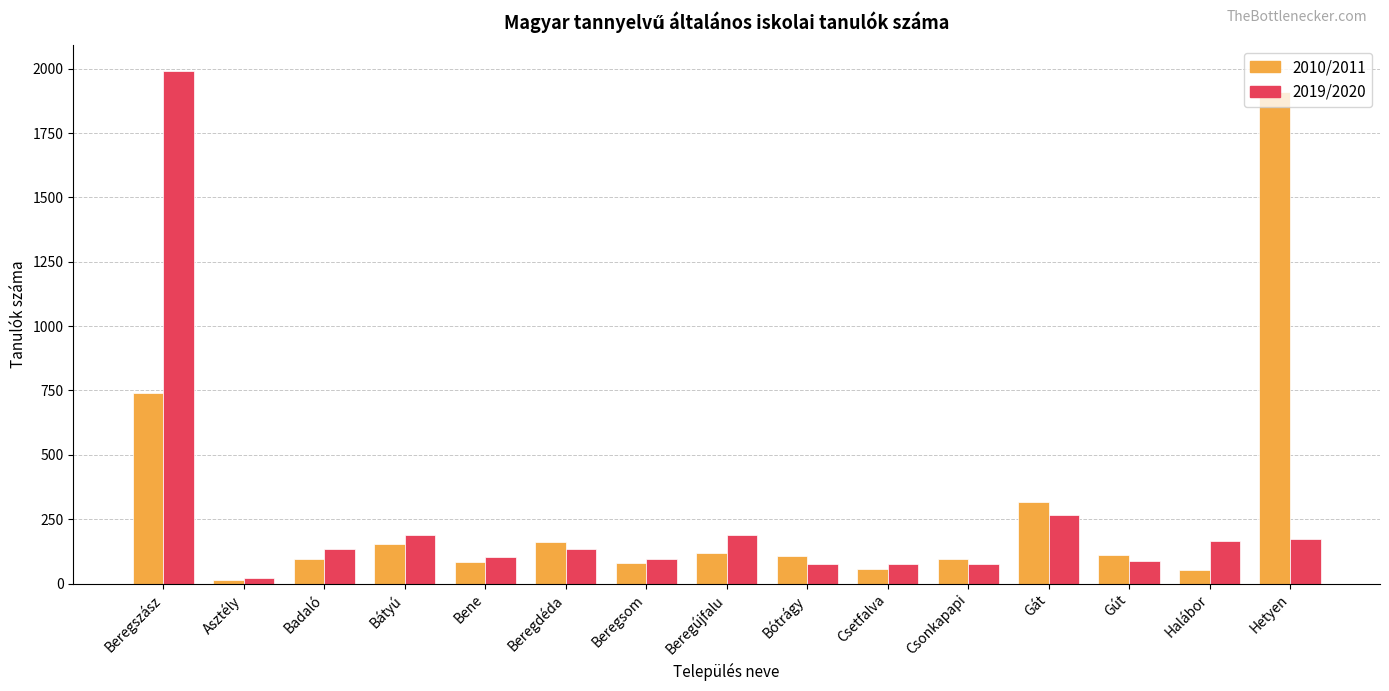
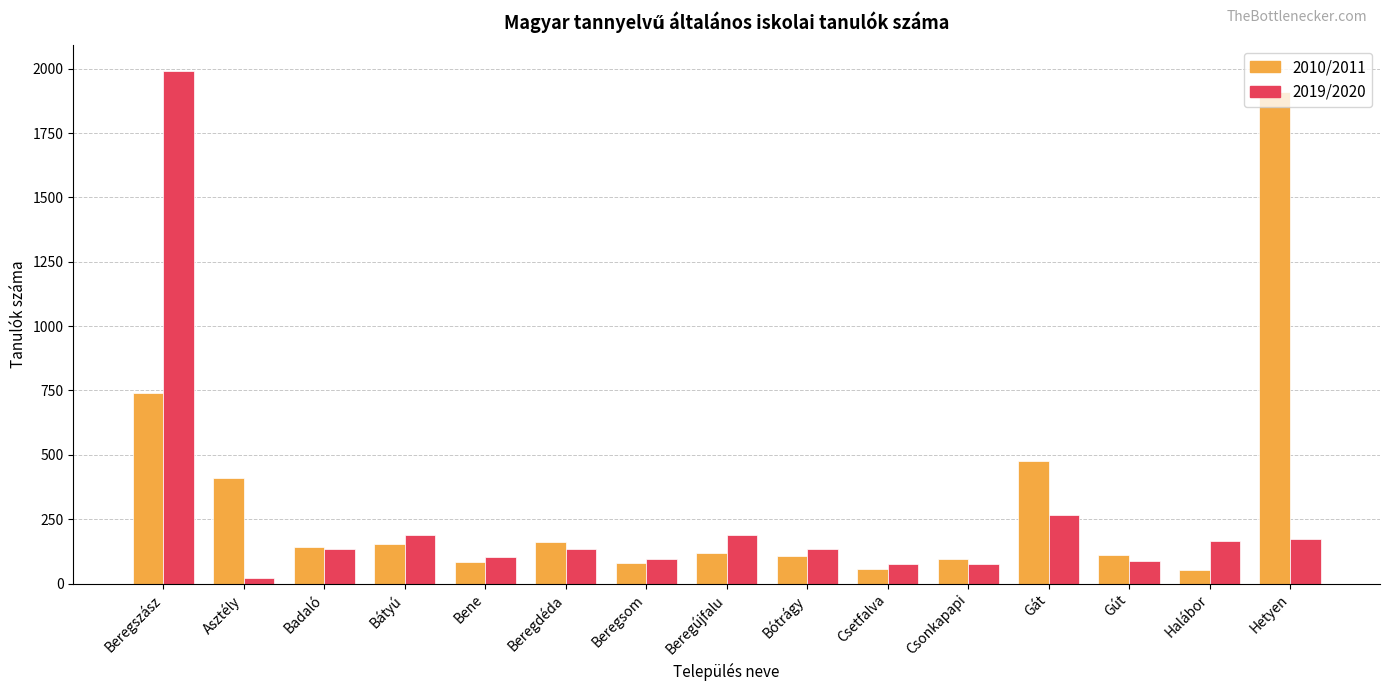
  {
    "2010/2011": {
      "Beregszász": 740,
-     "Asztély": 10,
-     "Badaló": 90,
+     "Asztély": 410,
+     "Badaló": 140,
      "Bátyú": 150,
      "Bene": 80,
      "Beregdéda": 160,
      "Beregsom": 80,
      "Beregújfalu": 120,
      "Bótrágy": 110,
      "Csetfalva": 60,
      "Csonkapapi": 100,
-     "Gát": 320,
+     "Gát": 480,
      "Gút": 110,
      "Halábor": 50
    },
    "2019/2020": {
      "Beregszász": 1990,
      "Asztély": 20,
      "Badaló": 140,
      "Bátyú": 190,
      "Bene": 100,
      "Beregdéda": 140,
      "Beregsom": 90,
      "Beregújfalu": 190,
-     "Bótrágy": 80,
+     "Bótrágy": 130,
      "Csetfalva": 80,
      "Csonkapapi": 80,
      "Gát": 270,
      "Gút": 90,
      "Halábor": 170,
      "Hetyen": 170
    }
  }
